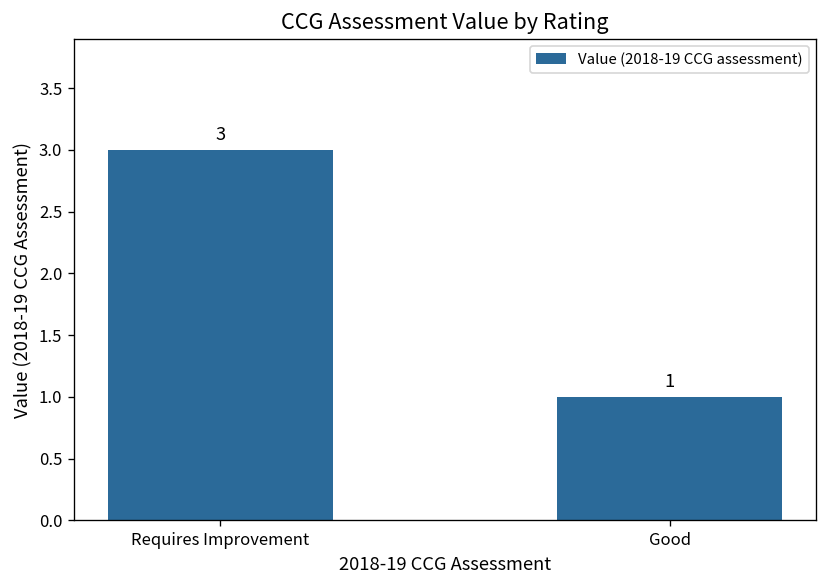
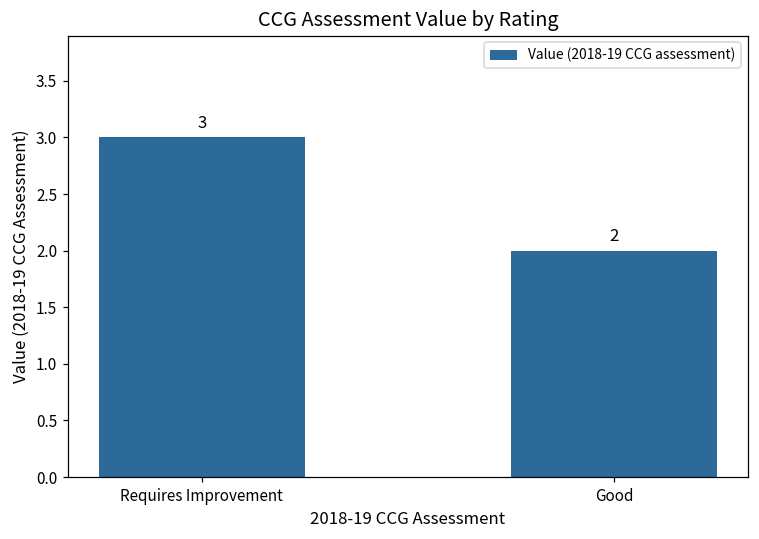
  {
    "Requires Improvement": 3,
-   "Good": 1
+   "Good": 2
  }
